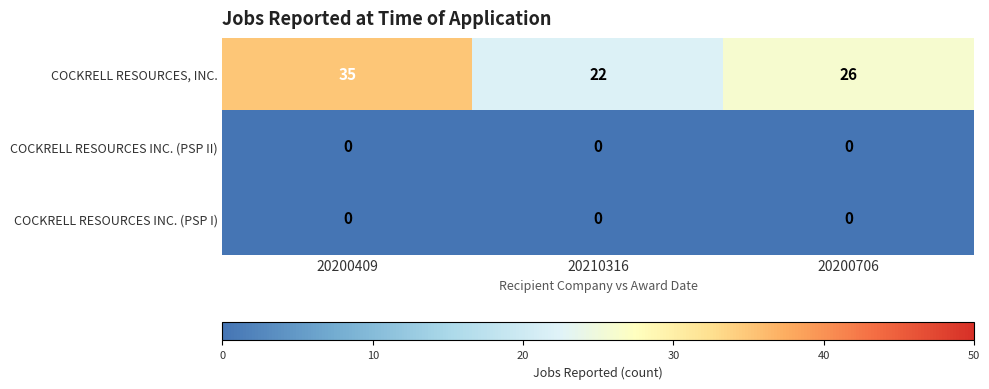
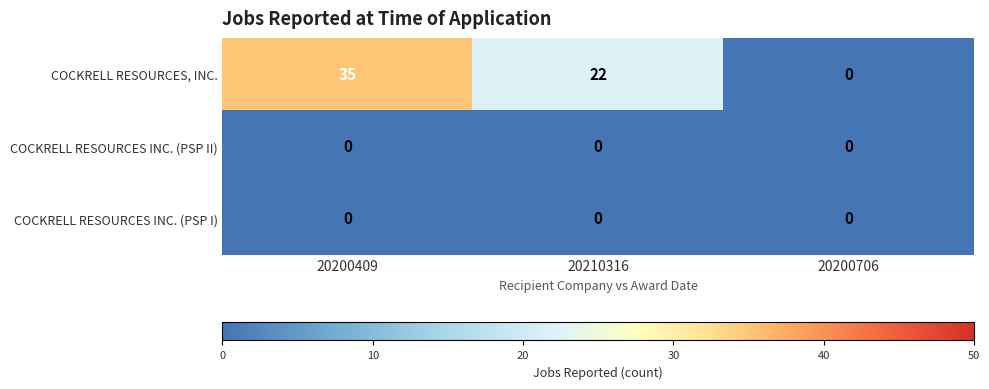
  {
    "COCKRELL RESOURCES, INC.": {
      "20200409": 35,
      "20210316": 22,
-     "20200706": 26
+     "20200706": 0
    },
    "COCKRELL RESOURCES INC. (PSP II)": {
      "20200409": 0,
      "20210316": 0,
      "20200706": 0
    },
    "COCKRELL RESOURCES INC. (PSP I)": {
      "20200409": 0,
      "20210316": 0,
      "20200706": 0
    }
  }
